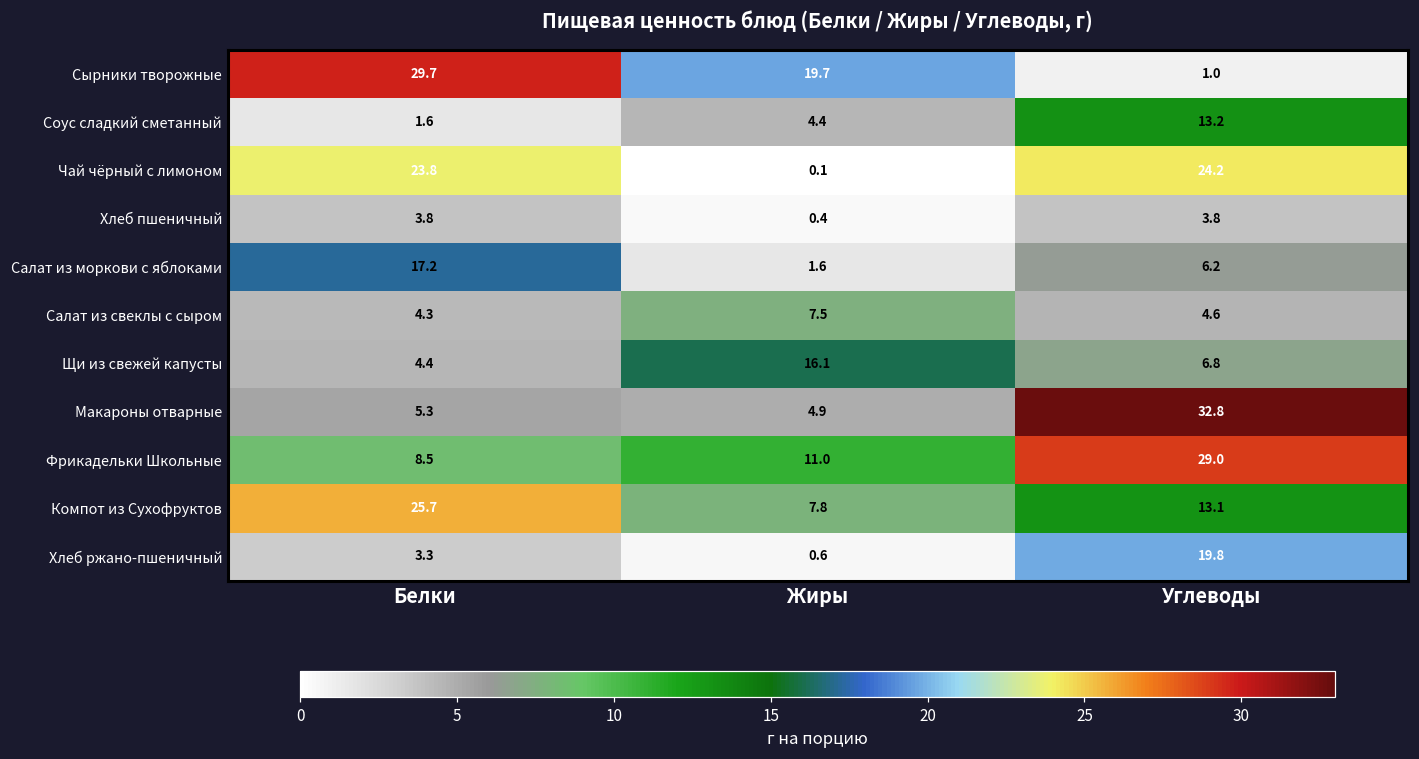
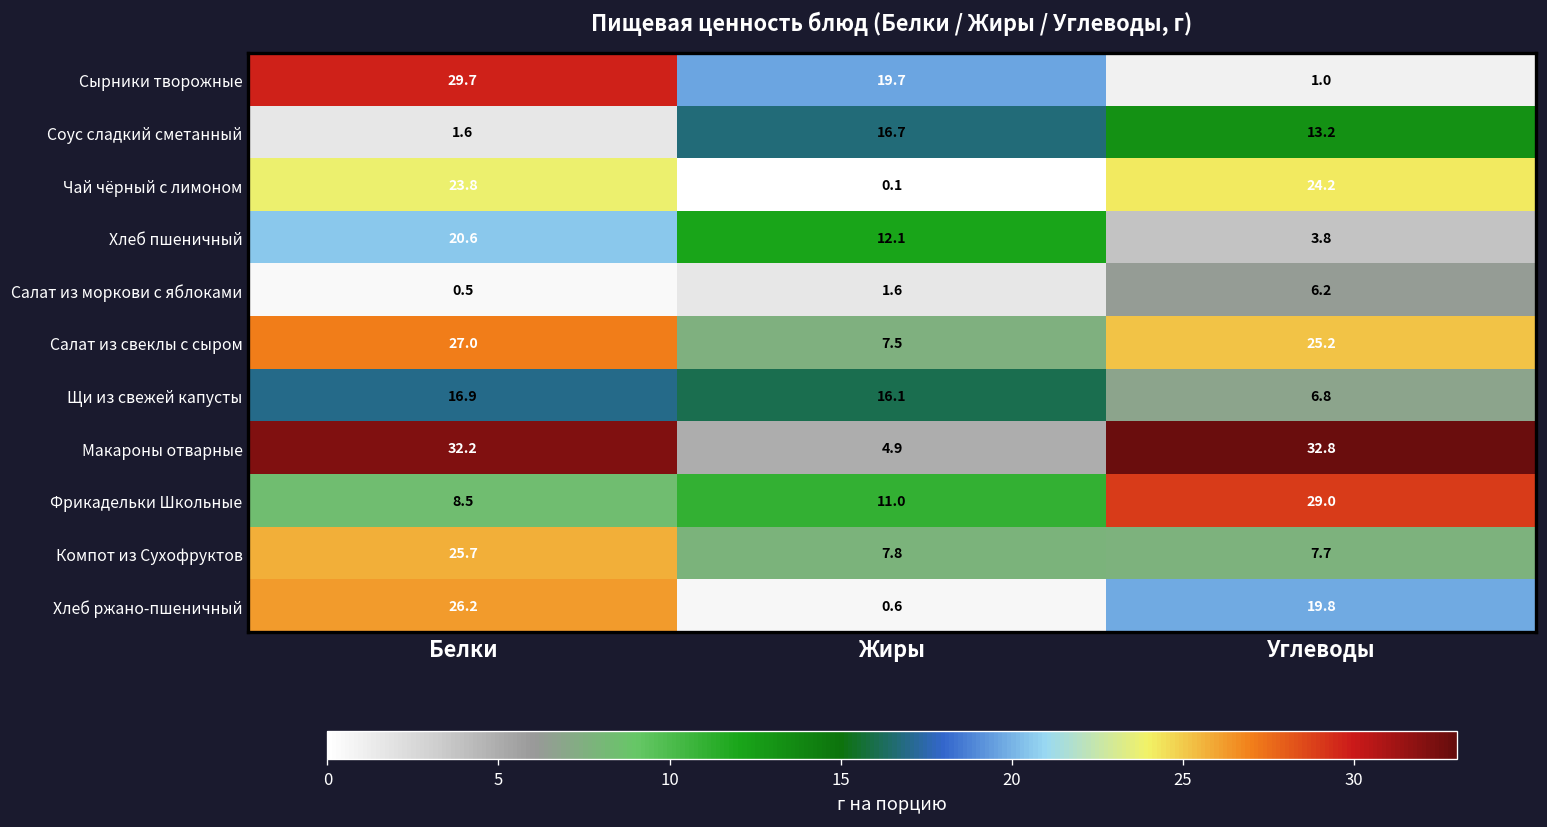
  {
    "Сырники творожные": {
      "Белки": 29.7,
      "Жиры": 19.7,
      "Углеводы": 1.0
    },
    "Соус сладкий сметанный": {
      "Белки": 1.6,
-     "Жиры": 4.4,
+     "Жиры": 16.7,
      "Углеводы": 13.2
    },
    "Чай чёрный с лимоном": {
      "Белки": 23.8,
      "Жиры": 0.1,
      "Углеводы": 24.2
    },
    "Хлеб пшеничный": {
-     "Белки": 3.8,
-     "Жиры": 0.4,
+     "Белки": 20.6,
+     "Жиры": 12.1,
      "Углеводы": 3.8
    },
    "Салат из моркови с яблоками": {
-     "Белки": 17.2,
+     "Белки": 0.5,
      "Жиры": 1.6,
      "Углеводы": 6.2
    },
    "Салат из свеклы с сыром": {
-     "Белки": 4.3,
+     "Белки": 27.0,
      "Жиры": 7.5,
-     "Углеводы": 4.6
+     "Углеводы": 25.2
    },
    "Щи из свежей капусты": {
-     "Белки": 4.4,
+     "Белки": 16.9,
      "Жиры": 16.1,
      "Углеводы": 6.8
    },
    "Макароны отварные": {
-     "Белки": 5.3,
+     "Белки": 32.2,
      "Жиры": 4.9,
      "Углеводы": 32.8
    },
    "Фрикадельки Школьные": {
      "Белки": 8.5,
      "Жиры": 11.0,
      "Углеводы": 29.0
    },
    "Компот из Сухофруктов": {
      "Белки": 25.7,
      "Жиры": 7.8,
-     "Углеводы": 13.1
+     "Углеводы": 7.7
    },
    "Хлеб ржано-пшеничный": {
-     "Белки": 3.3,
+     "Белки": 26.2,
      "Жиры": 0.6,
      "Углеводы": 19.8
    }
  }
